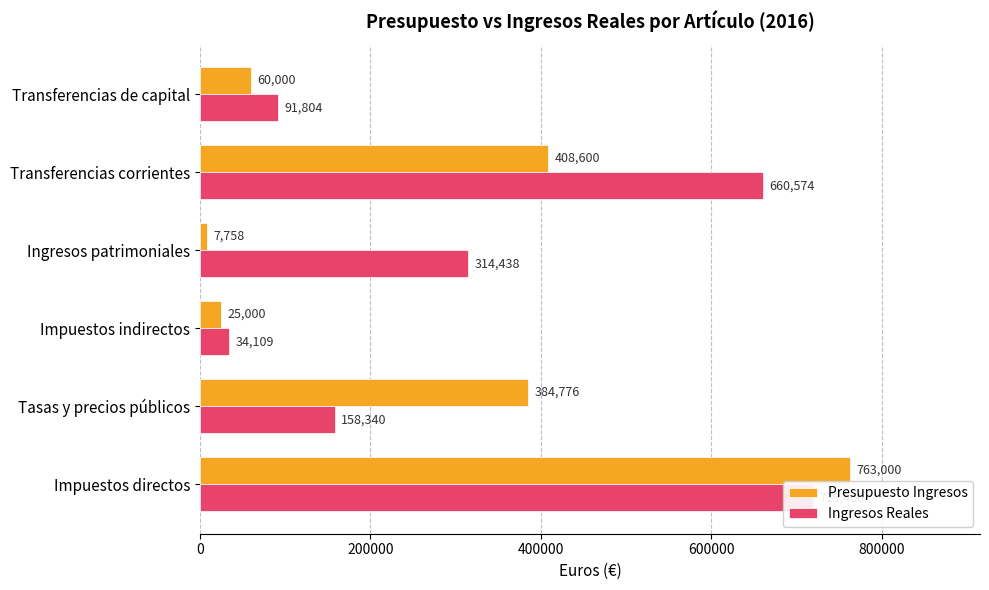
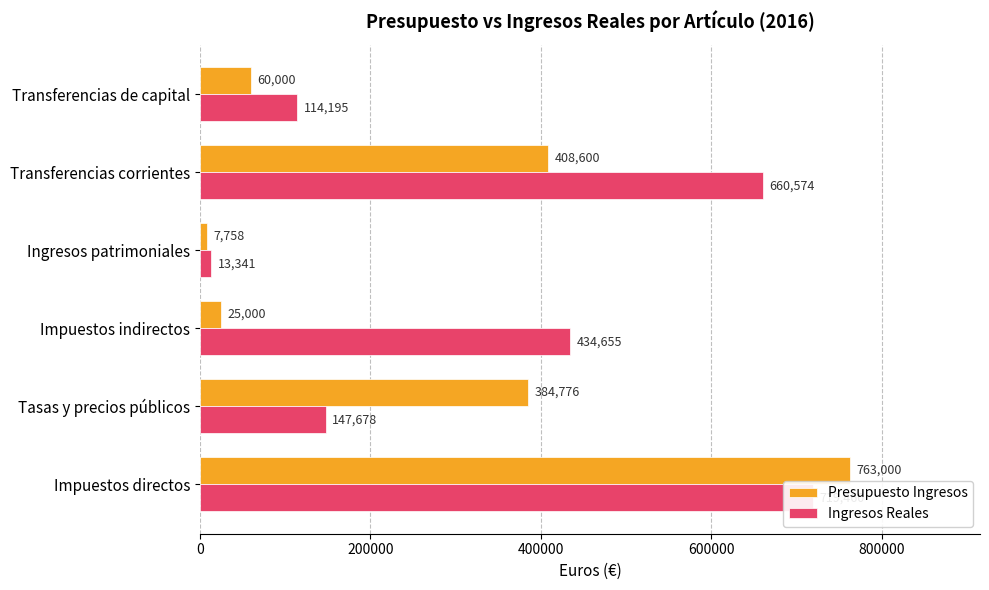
  {
    "Presupuesto Ingresos": {
      "Transferencias de capital": "60,000",
      "Transferencias corrientes": "408,600",
      "Ingresos patrimoniales": "7,758",
      "Impuestos indirectos": "25,000",
      "Tasas y precios públicos": "384,776",
      "Impuestos directos": "763,000"
    },
    "Ingresos Reales": {
-     "Transferencias de capital": "91,804",
+     "Transferencias de capital": "114,195",
      "Transferencias corrientes": "660,574",
-     "Ingresos patrimoniales": "314,438",
-     "Impuestos indirectos": "34,109",
-     "Tasas y precios públicos": "158,340"
+     "Ingresos patrimoniales": "13,341",
+     "Impuestos indirectos": "434,655",
+     "Tasas y precios públicos": "147,678"
    }
  }
